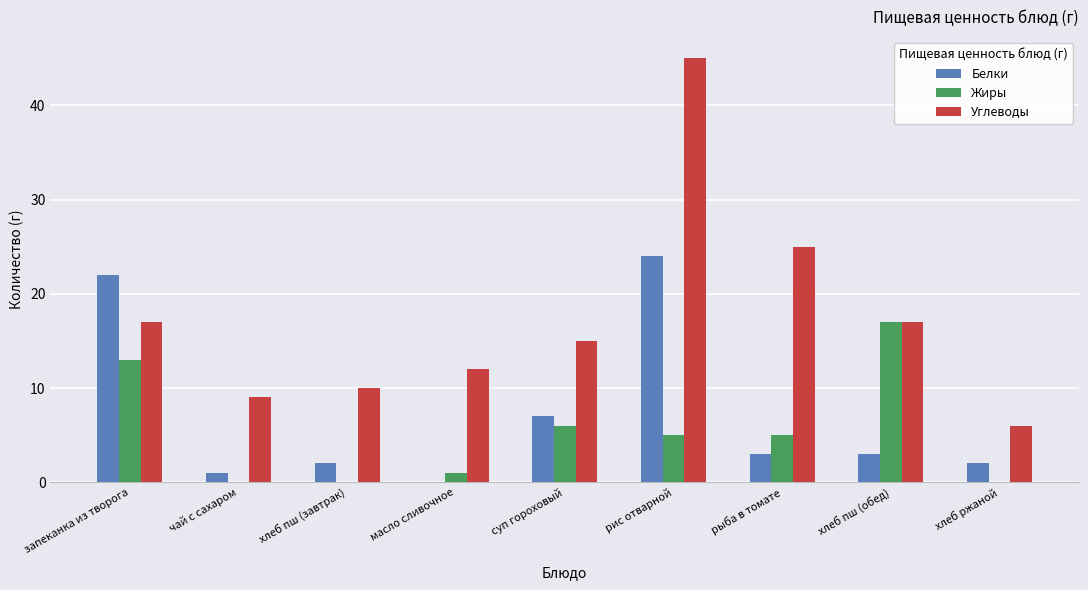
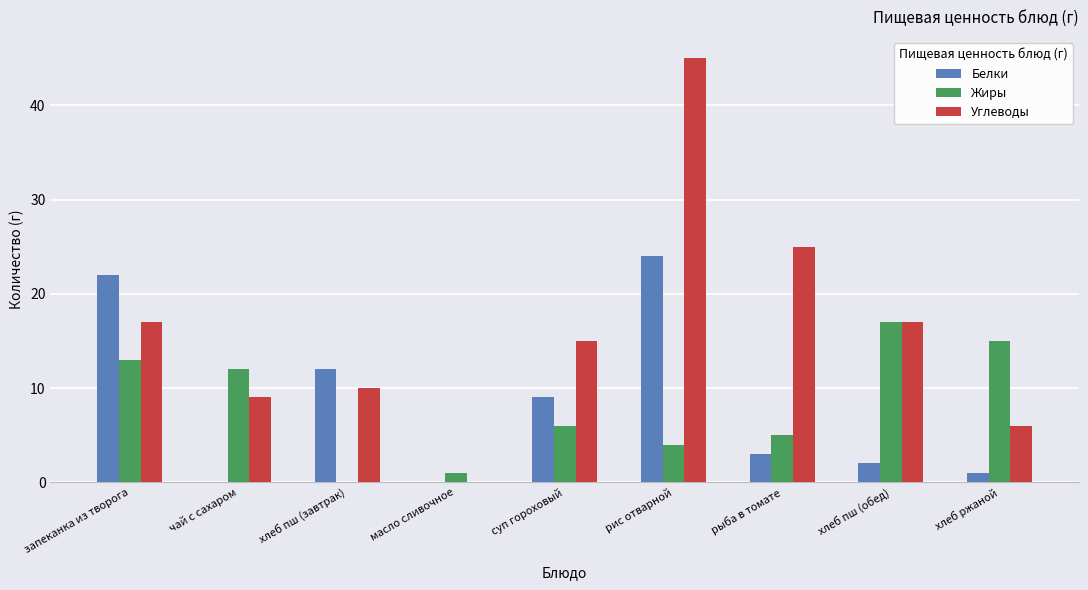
  {
    "Белки": {
      "запеканка из творога": 22,
-     "чай с сахаром": 1,
-     "хлеб пш (завтрак)": 2,
+     "чай с сахаром": 0,
+     "хлеб пш (завтрак)": 12,
      "масло сливочное": 0,
-     "суп гороховый": 7,
+     "суп гороховый": 9,
      "рис отварной": 24,
      "рыба в томате": 3,
-     "хлеб пш (обед)": 3,
-     "хлеб ржаной": 2
+     "хлеб пш (обед)": 2,
+     "хлеб ржаной": 1
    },
    "Жиры": {
      "запеканка из творога": 13,
-     "чай с сахаром": 0,
+     "чай с сахаром": 12,
      "хлеб пш (завтрак)": 0,
      "масло сливочное": 1,
      "суп гороховый": 6,
-     "рис отварной": 5,
+     "рис отварной": 4,
      "рыба в томате": 5,
      "хлеб пш (обед)": 17,
-     "хлеб ржаной": 0
+     "хлеб ржаной": 15
    },
    "Углеводы": {
      "запеканка из творога": 17,
      "чай с сахаром": 9,
      "хлеб пш (завтрак)": 10,
-     "масло сливочное": 12,
+     "масло сливочное": 0,
      "суп гороховый": 15,
      "рис отварной": 45,
      "рыба в томате": 25,
      "хлеб пш (обед)": 17,
      "хлеб ржаной": 6
    }
  }
